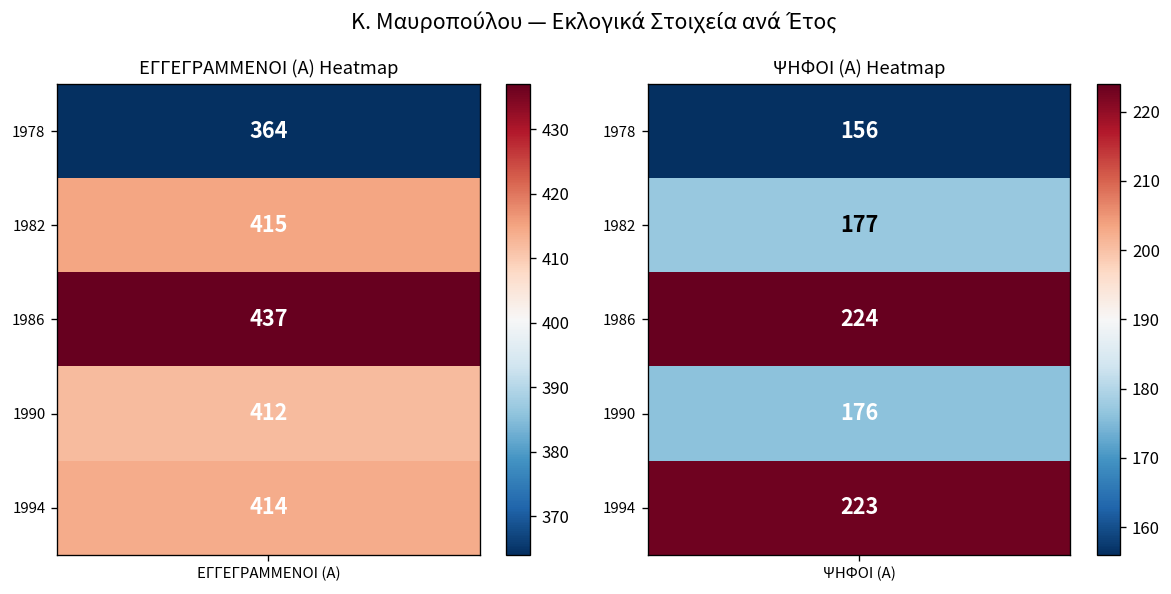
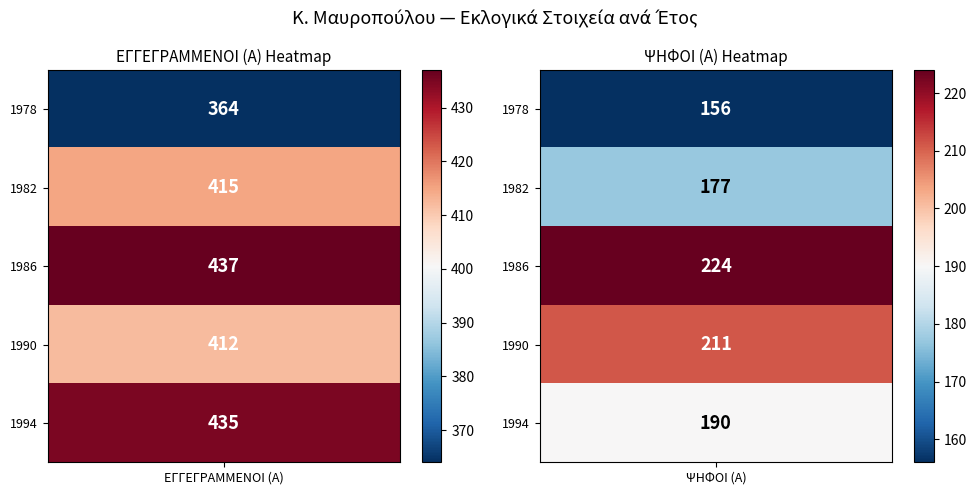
  {
    "ΕΓΓΕΓΡΑΜΜΕΝΟΙ (Α) Heatmap": {
      "1978": {
        "ΕΓΓΕΓΡΑΜΜΕΝΟΙ (Α)": 364
      },
      "1982": {
        "ΕΓΓΕΓΡΑΜΜΕΝΟΙ (Α)": 415
      },
      "1986": {
        "ΕΓΓΕΓΡΑΜΜΕΝΟΙ (Α)": 437
      },
      "1990": {
        "ΕΓΓΕΓΡΑΜΜΕΝΟΙ (Α)": 412
      },
      "1994": {
-       "ΕΓΓΕΓΡΑΜΜΕΝΟΙ (Α)": 414
+       "ΕΓΓΕΓΡΑΜΜΕΝΟΙ (Α)": 435
      }
    },
    "ΨΗΦΟΙ (Α) Heatmap": {
      "1978": {
        "ΨΗΦΟΙ (Α)": 156
      },
      "1982": {
        "ΨΗΦΟΙ (Α)": 177
      },
      "1986": {
        "ΨΗΦΟΙ (Α)": 224
      },
      "1990": {
-       "ΨΗΦΟΙ (Α)": 176
+       "ΨΗΦΟΙ (Α)": 211
      },
      "1994": {
-       "ΨΗΦΟΙ (Α)": 223
+       "ΨΗΦΟΙ (Α)": 190
      }
    }
  }
